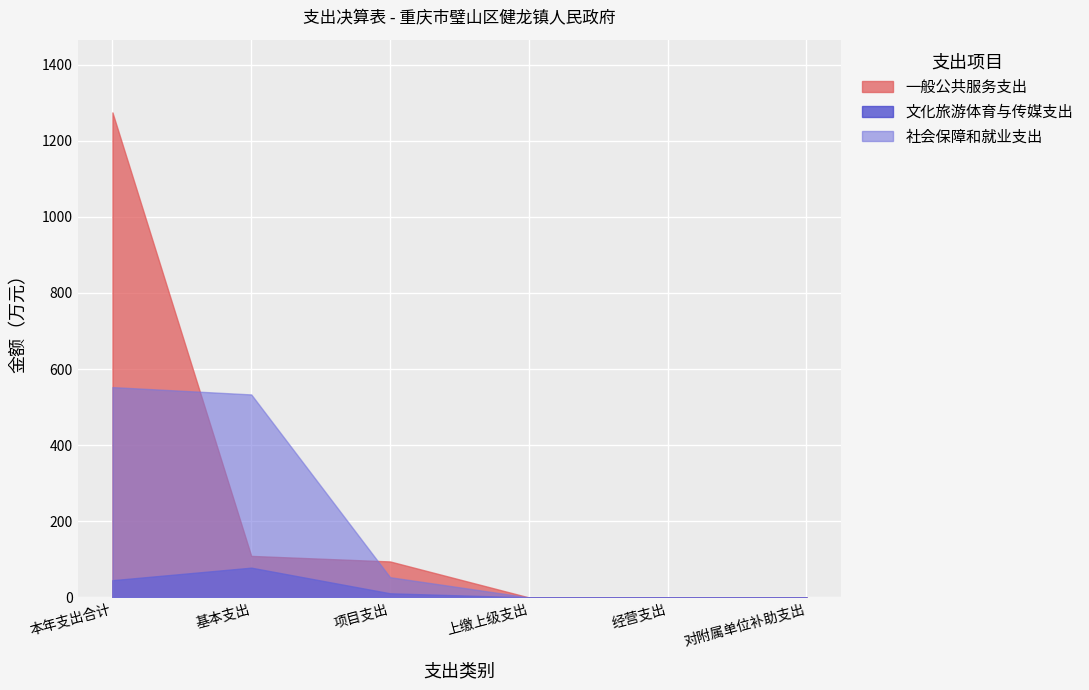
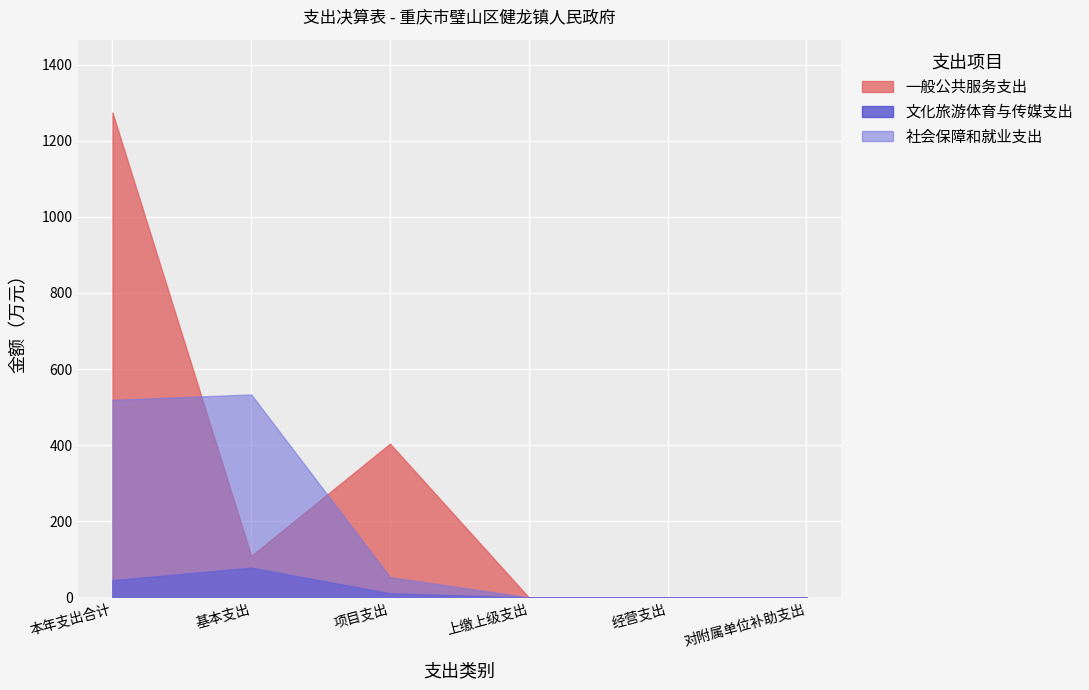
  {
    "一般公共服务支出": {
      "本年支出合计": 1270,
      "基本支出": 110,
-     "项目支出": 90
+     "项目支出": 400
    },
    "文化旅游体育与传媒支出": {
      "本年支出合计": 50,
      "基本支出": 80,
      "项目支出": 10
    },
    "社会保障和就业支出": {
-     "本年支出合计": 550,
+     "本年支出合计": 520,
      "基本支出": 530,
      "项目支出": 50
    }
  }
